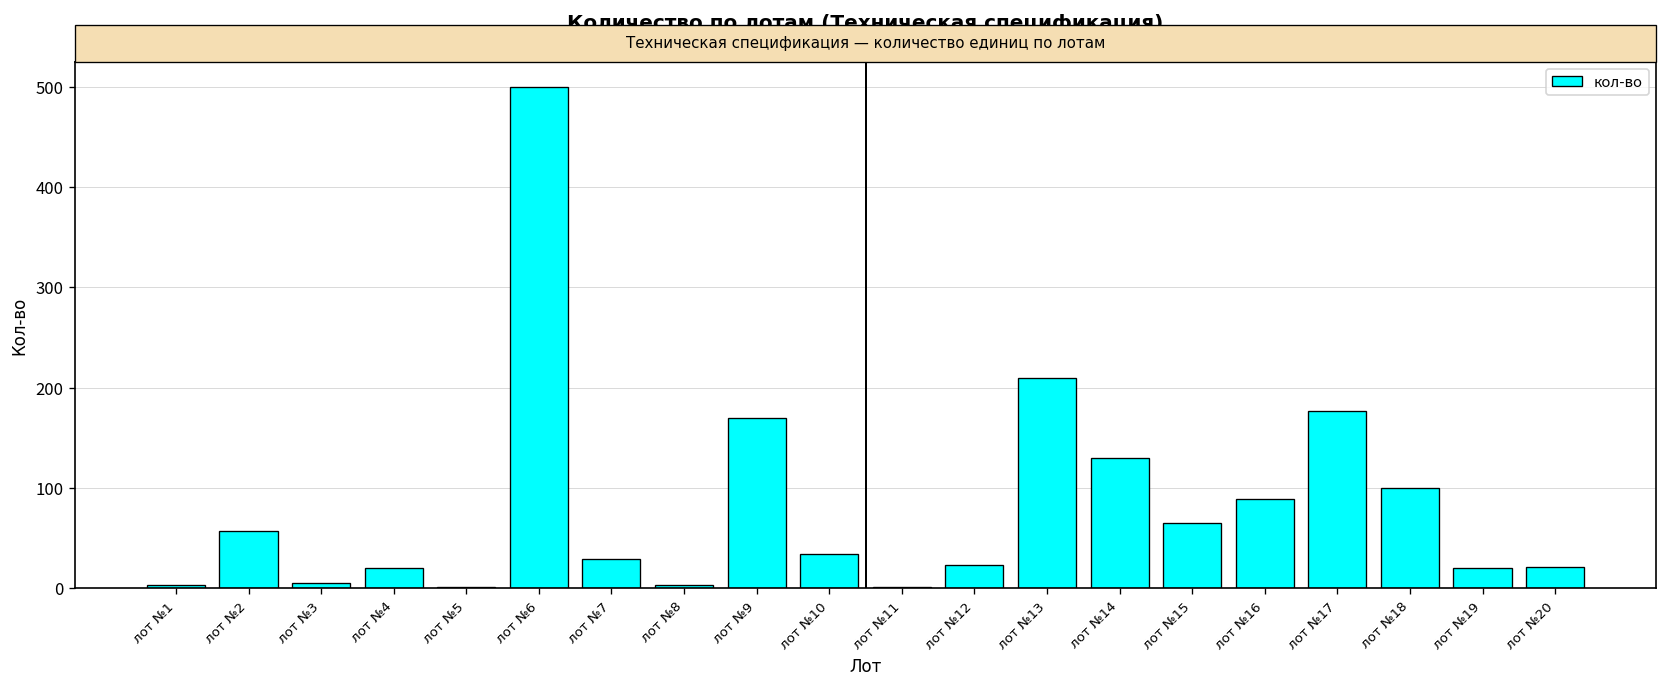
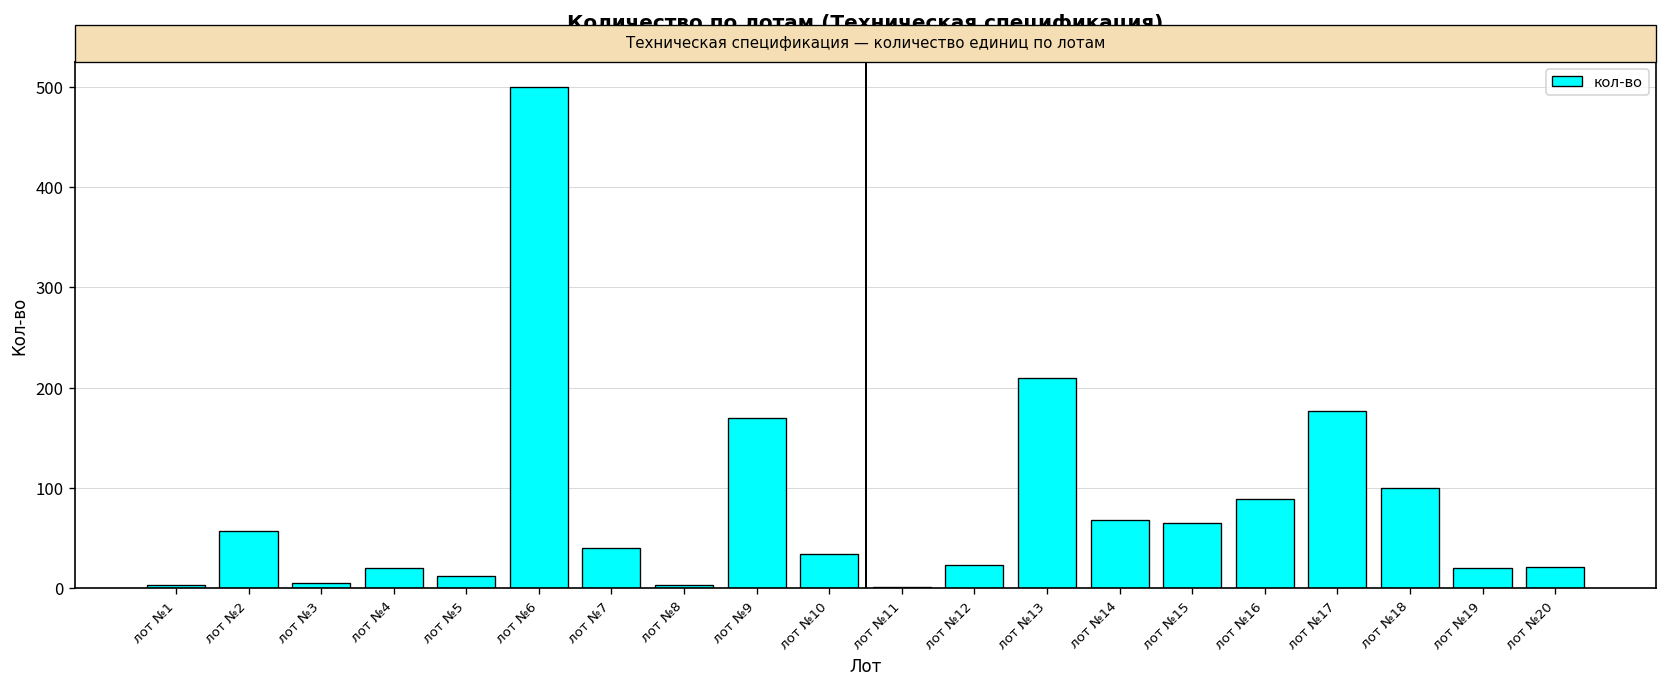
  {
    "лот №1": 0,
    "лот №2": 60,
    "лот №3": 10,
    "лот №4": 20,
-   "лот №5": 0,
+   "лот №5": 10,
    "лот №6": 500,
-   "лот №7": 30,
+   "лот №7": 40,
    "лот №8": 0,
    "лот №9": 170,
    "лот №10": 30,
    "лот №12": 20,
    "лот №13": 210,
-   "лот №14": 130,
+   "лот №14": 70,
    "лот №15": 70,
    "лот №16": 90,
    "лот №17": 180,
    "лот №18": 100,
    "лот №19": 20,
    "лот №20": 20
  }
